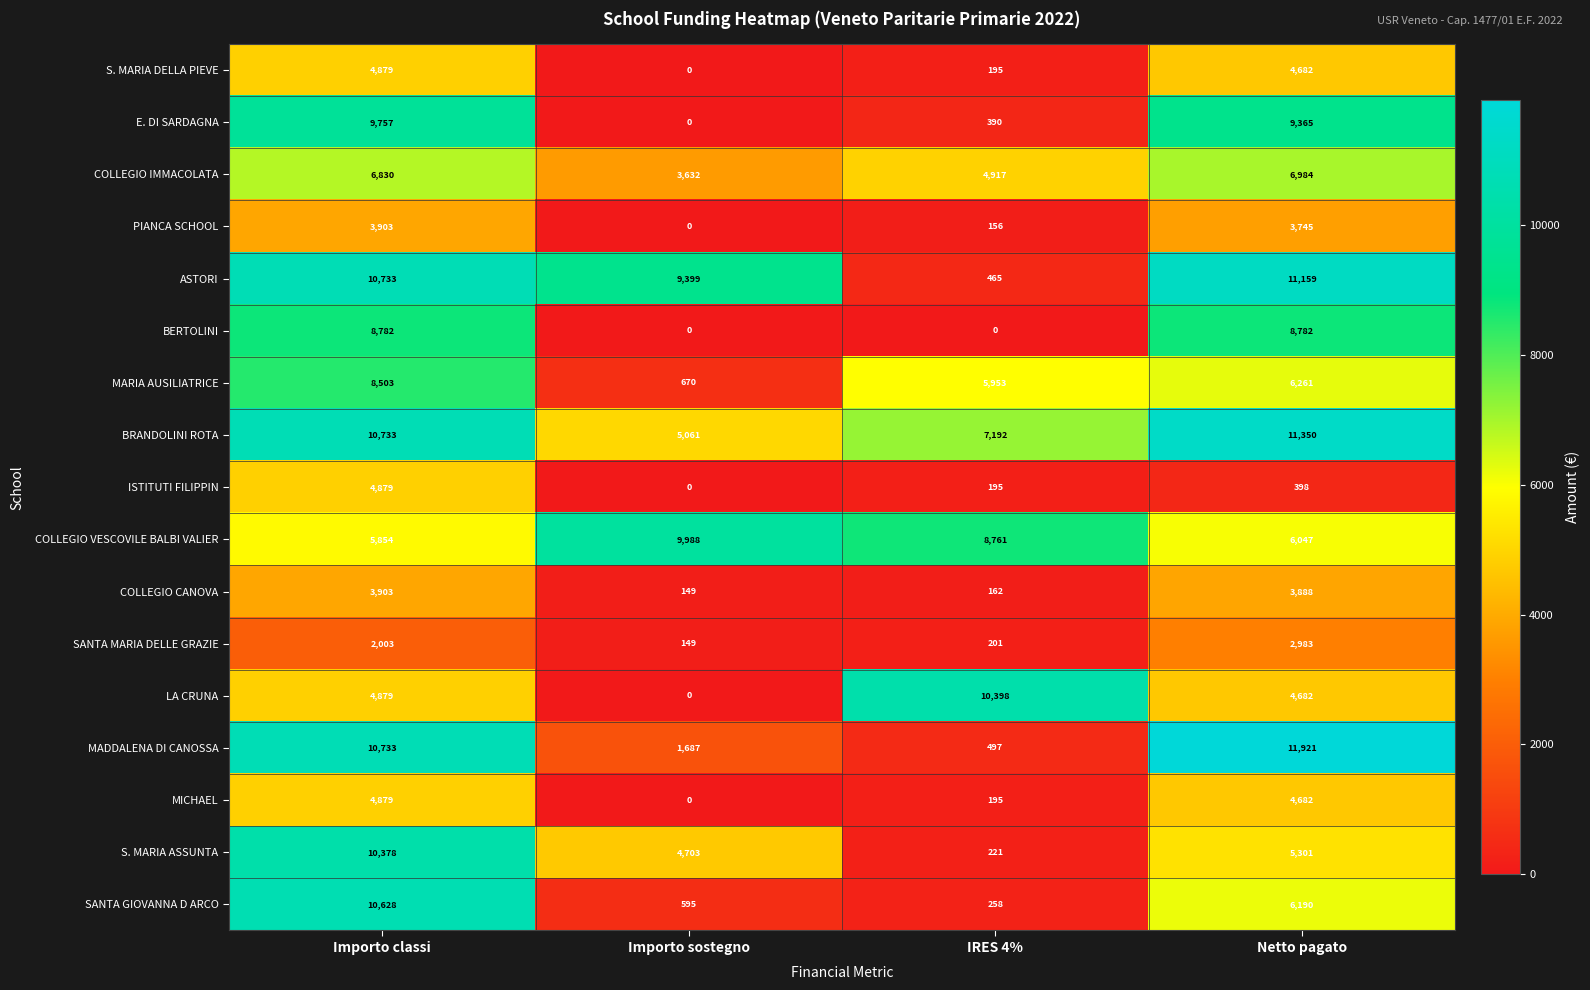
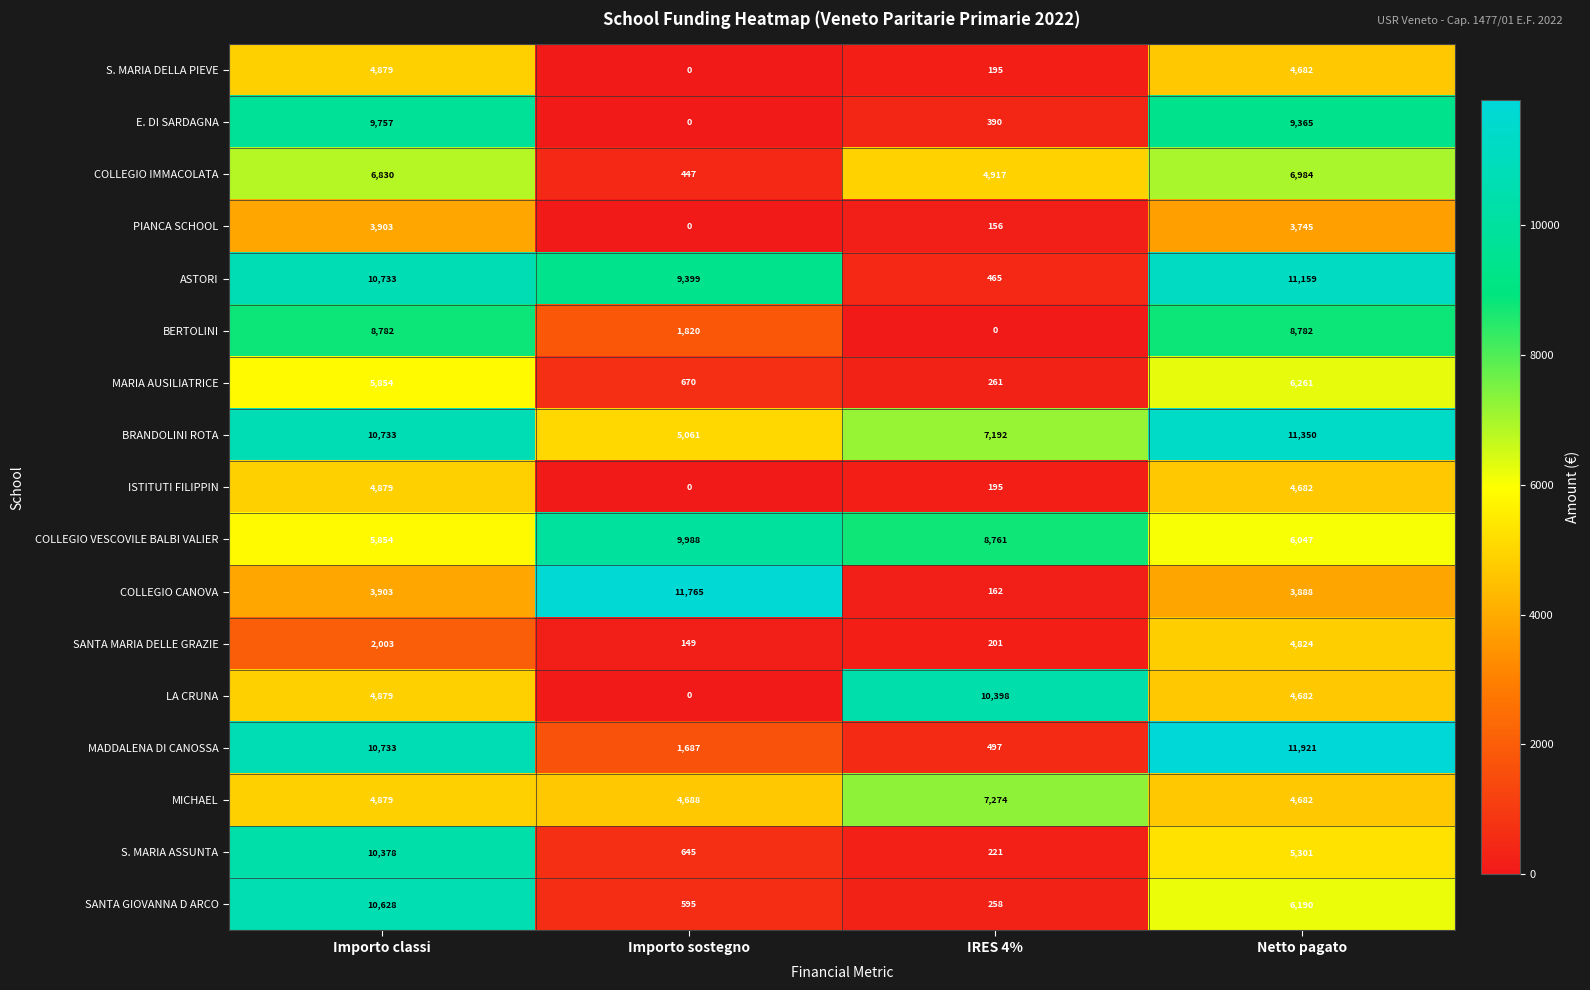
  {
    "S. MARIA DELLA PIEVE": {
      "Importo classi": "4,879",
      "Importo sostegno": "0",
      "IRES 4%": "195",
      "Netto pagato": "4,682"
    },
    "E. DI SARDAGNA": {
      "Importo classi": "9,757",
      "Importo sostegno": "0",
      "IRES 4%": "390",
      "Netto pagato": "9,365"
    },
    "COLLEGIO IMMACOLATA": {
      "Importo classi": "6,830",
-     "Importo sostegno": "3,632",
+     "Importo sostegno": "447",
      "IRES 4%": "4,917",
      "Netto pagato": "6,984"
    },
    "PIANCA SCHOOL": {
      "Importo classi": "3,903",
      "Importo sostegno": "0",
      "IRES 4%": "156",
      "Netto pagato": "3,745"
    },
    "ASTORI": {
      "Importo classi": "10,733",
      "Importo sostegno": "9,399",
      "IRES 4%": "465",
      "Netto pagato": "11,159"
    },
    "BERTOLINI": {
      "Importo classi": "8,782",
-     "Importo sostegno": "0",
+     "Importo sostegno": "1,820",
      "IRES 4%": "0",
      "Netto pagato": "8,782"
    },
    "MARIA AUSILIATRICE": {
-     "Importo classi": "8,503",
+     "Importo classi": "5,854",
      "Importo sostegno": "670",
-     "IRES 4%": "5,953",
+     "IRES 4%": "261",
      "Netto pagato": "6,261"
    },
    "BRANDOLINI ROTA": {
      "Importo classi": "10,733",
      "Importo sostegno": "5,061",
      "IRES 4%": "7,192",
      "Netto pagato": "11,350"
    },
    "ISTITUTI FILIPPIN": {
      "Importo classi": "4,879",
      "Importo sostegno": "0",
      "IRES 4%": "195",
-     "Netto pagato": "398"
+     "Netto pagato": "4,682"
    },
    "COLLEGIO VESCOVILE BALBI VALIER": {
      "Importo classi": "5,854",
      "Importo sostegno": "9,988",
      "IRES 4%": "8,761",
      "Netto pagato": "6,047"
    },
    "COLLEGIO CANOVA": {
      "Importo classi": "3,903",
-     "Importo sostegno": "149",
+     "Importo sostegno": "11,765",
      "IRES 4%": "162",
      "Netto pagato": "3,888"
    },
    "SANTA MARIA DELLE GRAZIE": {
      "Importo classi": "2,003",
      "Importo sostegno": "149",
      "IRES 4%": "201",
-     "Netto pagato": "2,983"
+     "Netto pagato": "4,824"
    },
    "LA CRUNA": {
      "Importo classi": "4,879",
      "Importo sostegno": "0",
      "IRES 4%": "10,398",
      "Netto pagato": "4,682"
    },
    "MADDALENA DI CANOSSA": {
      "Importo classi": "10,733",
      "Importo sostegno": "1,687",
      "IRES 4%": "497",
      "Netto pagato": "11,921"
    },
    "MICHAEL": {
      "Importo classi": "4,879",
-     "Importo sostegno": "0",
-     "IRES 4%": "195",
+     "Importo sostegno": "4,688",
+     "IRES 4%": "7,274",
      "Netto pagato": "4,682"
    },
    "S. MARIA ASSUNTA": {
      "Importo classi": "10,378",
-     "Importo sostegno": "4,703",
+     "Importo sostegno": "645",
      "IRES 4%": "221",
      "Netto pagato": "5,301"
    },
    "SANTA GIOVANNA D ARCO": {
      "Importo classi": "10,628",
      "Importo sostegno": "595",
      "IRES 4%": "258",
      "Netto pagato": "6,190"
    }
  }
